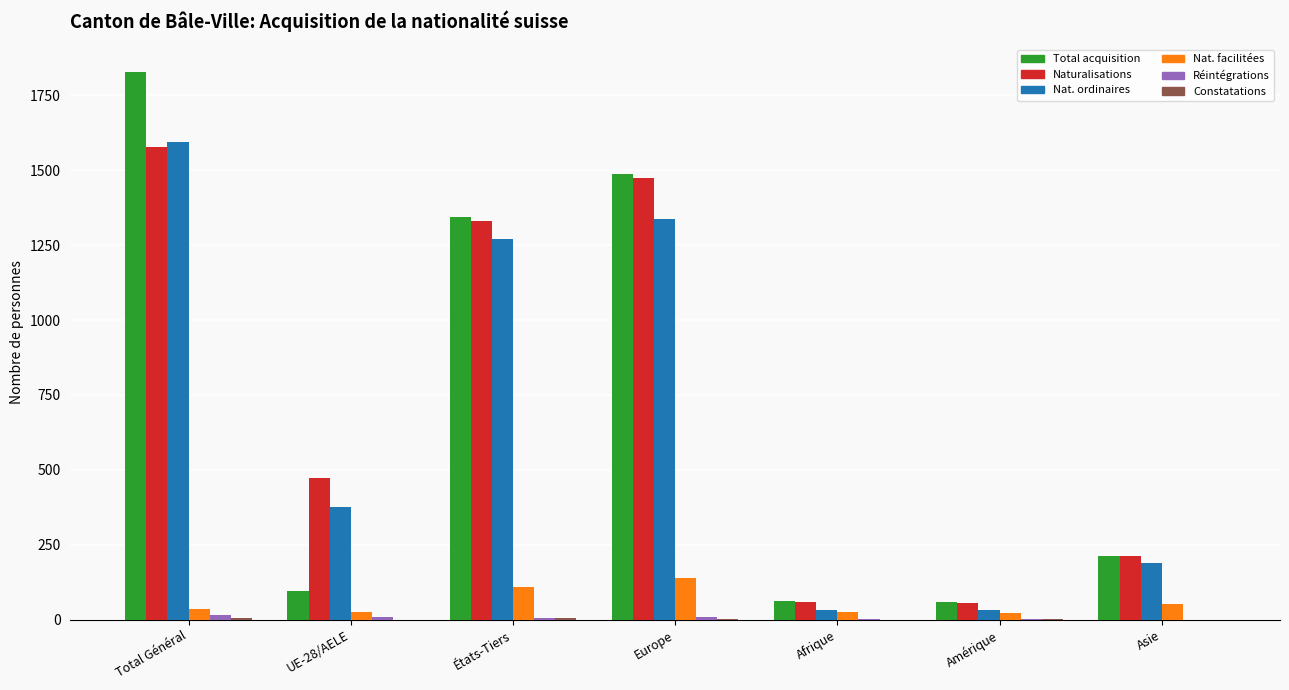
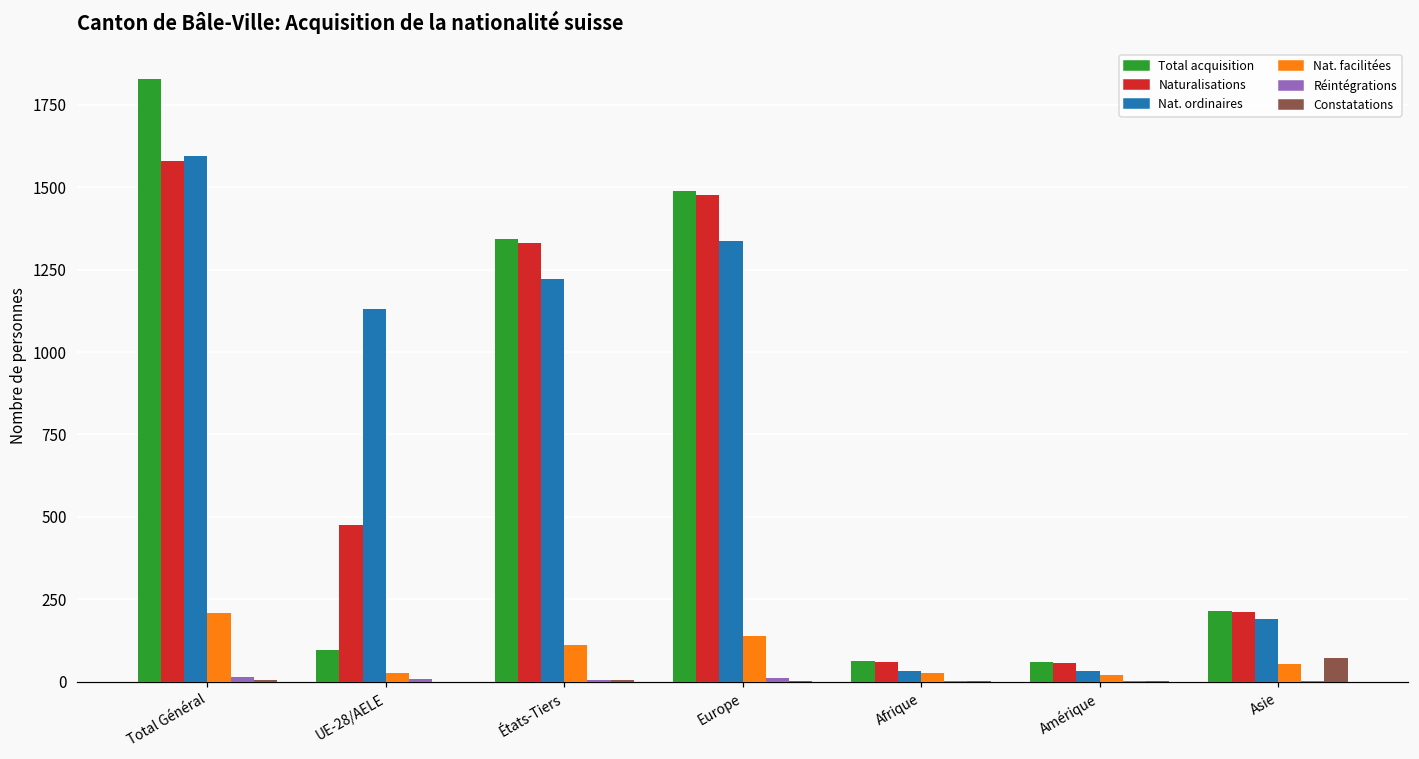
  {
    "Total acquisition": {
      "Total Général": 1830,
      "UE-28/AELE": 100,
      "États-Tiers": 1340,
      "Europe": 1490,
      "Afrique": 60,
      "Amérique": 60,
      "Asie": 210
    },
    "Naturalisations": {
      "Total Général": 1580,
      "UE-28/AELE": 470,
      "États-Tiers": 1330,
      "Europe": 1480,
      "Afrique": 60,
      "Amérique": 60,
      "Asie": 210
    },
    "Nat. ordinaires": {
      "Total Général": 1600,
-     "UE-28/AELE": 380,
-     "États-Tiers": 1270,
+     "UE-28/AELE": 1130,
+     "États-Tiers": 1220,
      "Europe": 1340,
      "Afrique": 30,
      "Amérique": 30,
      "Asie": 190
    },
    "Nat. facilitées": {
-     "Total Général": 40,
+     "Total Général": 210,
      "UE-28/AELE": 30,
      "États-Tiers": 110,
      "Europe": 140,
      "Afrique": 30,
      "Amérique": 20,
      "Asie": 50
    },
    "Réintégrations": {
      "Total Général": 20,
      "UE-28/AELE": 10,
      "Europe": 10
    },
    "Constatations": {
      "UE-28/AELE": 0,
-     "Asie": 0
+     "Asie": 70
    }
  }
